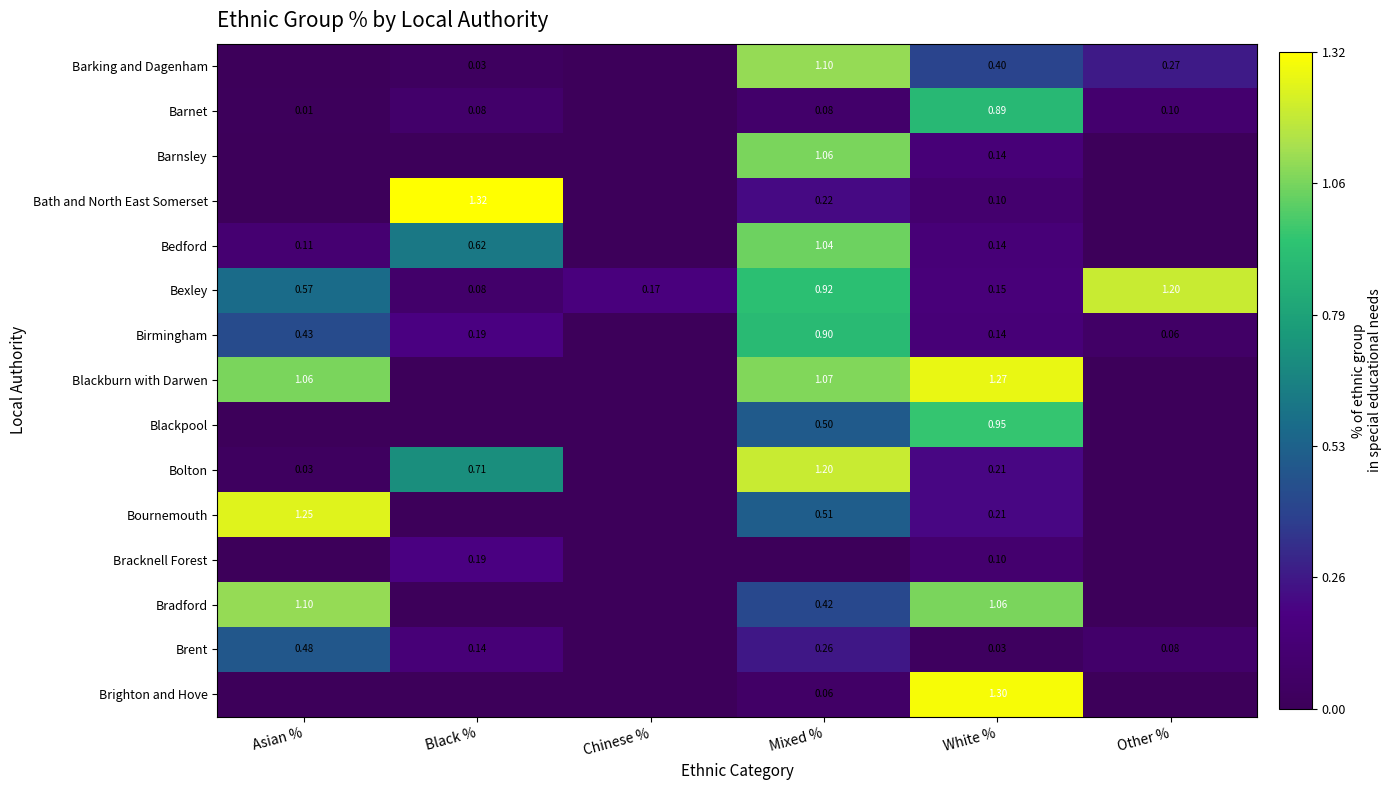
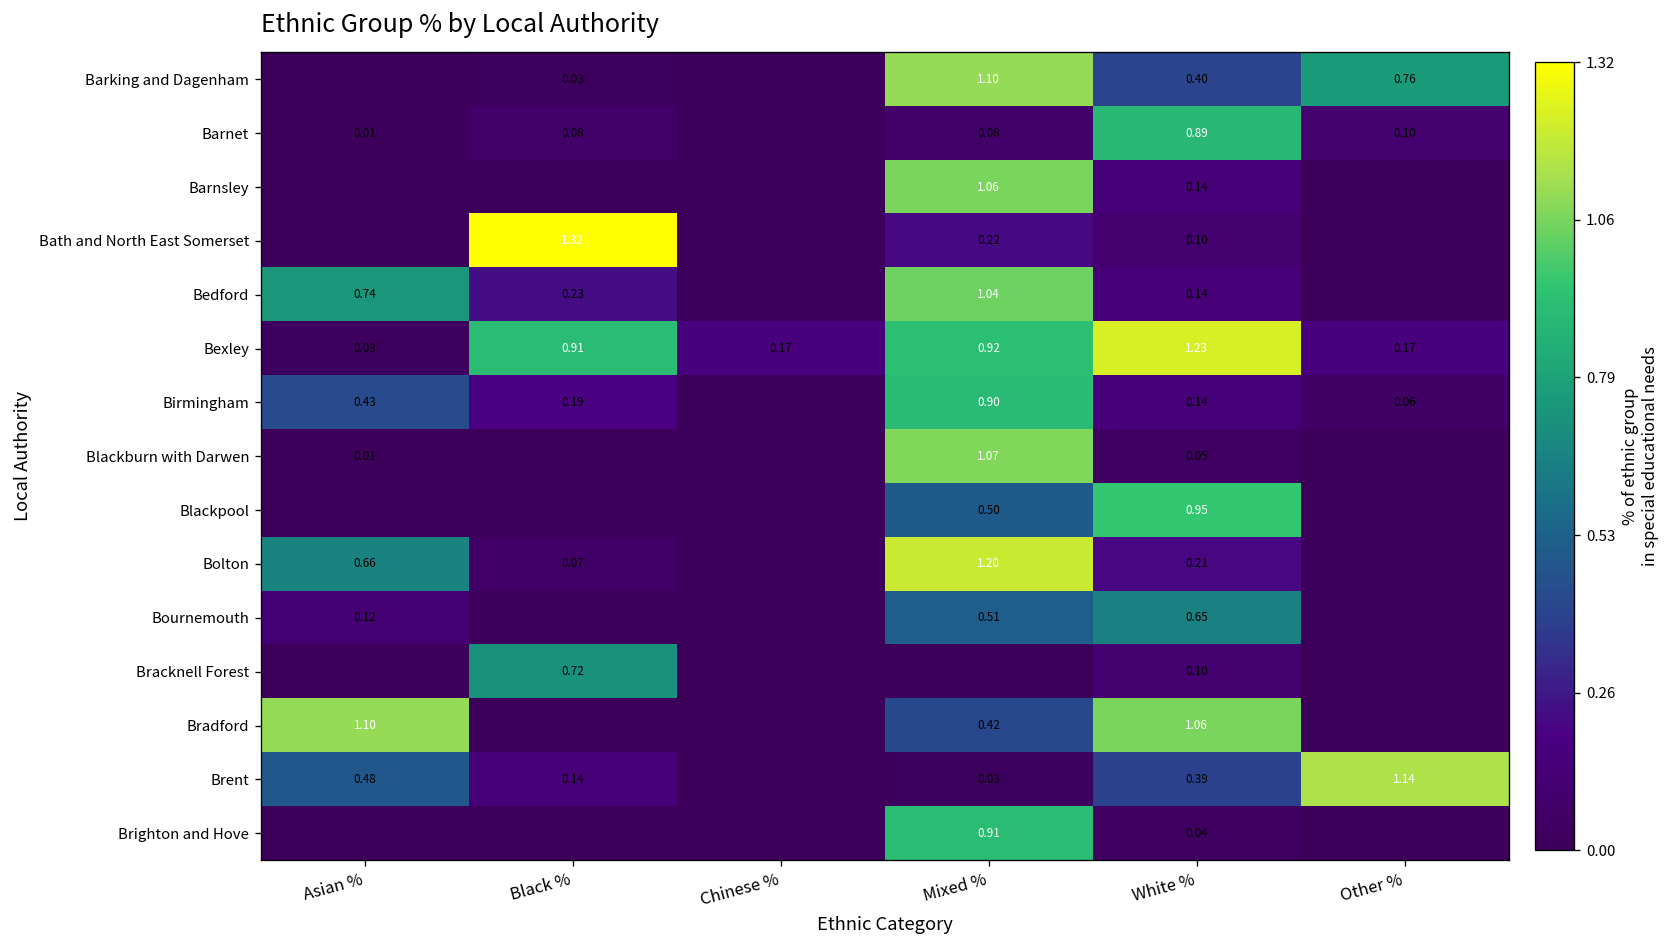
  {
    "Barking and Dagenham": {
      "Black %": 0.03,
      "Mixed %": 1.10,
      "White %": 0.40,
-     "Other %": 0.27
+     "Other %": 0.76
    },
    "Barnet": {
      "Asian %": 0.01,
      "Black %": 0.08,
      "Mixed %": 0.08,
      "White %": 0.89,
      "Other %": 0.10
    },
    "Barnsley": {
      "Mixed %": 1.06,
      "White %": 0.14
    },
    "Bath and North East Somerset": {
      "Black %": 1.32,
      "Mixed %": 0.22,
      "White %": 0.10
    },
    "Bedford": {
-     "Asian %": 0.11,
-     "Black %": 0.62,
+     "Asian %": 0.74,
+     "Black %": 0.23,
      "Mixed %": 1.04,
      "White %": 0.14
    },
    "Bexley": {
-     "Asian %": 0.57,
-     "Black %": 0.08,
+     "Asian %": 0.03,
+     "Black %": 0.91,
      "Chinese %": 0.17,
      "Mixed %": 0.92,
-     "White %": 0.15,
-     "Other %": 1.20
+     "White %": 1.23,
+     "Other %": 0.17
    },
    "Birmingham": {
      "Asian %": 0.43,
      "Black %": 0.19,
      "Mixed %": 0.90,
      "White %": 0.14,
      "Other %": 0.06
    },
    "Blackburn with Darwen": {
-     "Asian %": 1.06,
+     "Asian %": 0.01,
      "Mixed %": 1.07,
-     "White %": 1.27
+     "White %": 0.05
    },
    "Blackpool": {
      "Mixed %": 0.50,
      "White %": 0.95
    },
    "Bolton": {
-     "Asian %": 0.03,
-     "Black %": 0.71,
+     "Asian %": 0.66,
+     "Black %": 0.07,
      "Mixed %": 1.20,
      "White %": 0.21
    },
    "Bournemouth": {
-     "Asian %": 1.25,
+     "Asian %": 0.12,
      "Mixed %": 0.51,
-     "White %": 0.21
+     "White %": 0.65
    },
    "Bracknell Forest": {
-     "Black %": 0.19,
+     "Black %": 0.72,
      "White %": 0.10
    },
    "Bradford": {
      "Asian %": 1.10,
      "Mixed %": 0.42,
      "White %": 1.06
    },
    "Brent": {
      "Asian %": 0.48,
      "Black %": 0.14,
-     "Mixed %": 0.26,
-     "White %": 0.03,
-     "Other %": 0.08
+     "Mixed %": 0.03,
+     "White %": 0.39,
+     "Other %": 1.14
    },
    "Brighton and Hove": {
-     "Mixed %": 0.06,
-     "White %": 1.30
+     "Mixed %": 0.91,
+     "White %": 0.04
    }
  }
